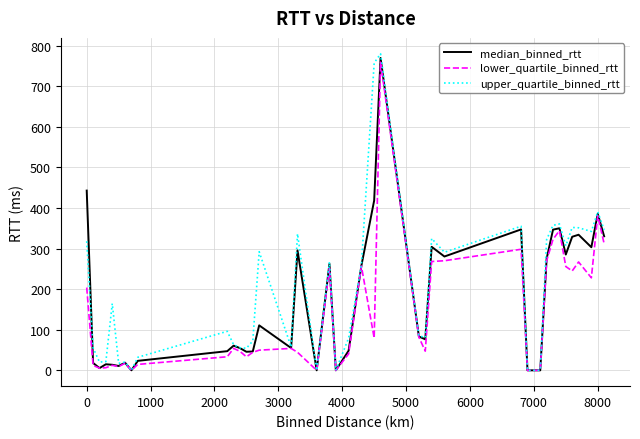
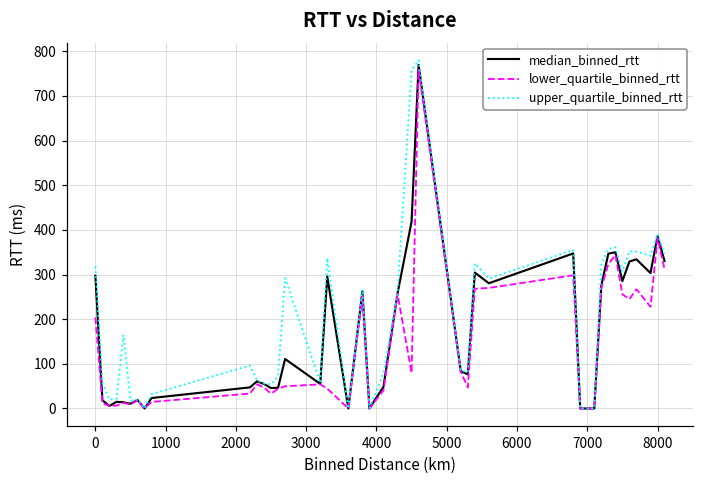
  {
    "median_binned_rtt": {
-     "0": 440
+     "0": 300
    },
    "lower_quartile_binned_rtt": {
      "0": 200
    },
    "upper_quartile_binned_rtt": {
      "0": 320
    }
  }
